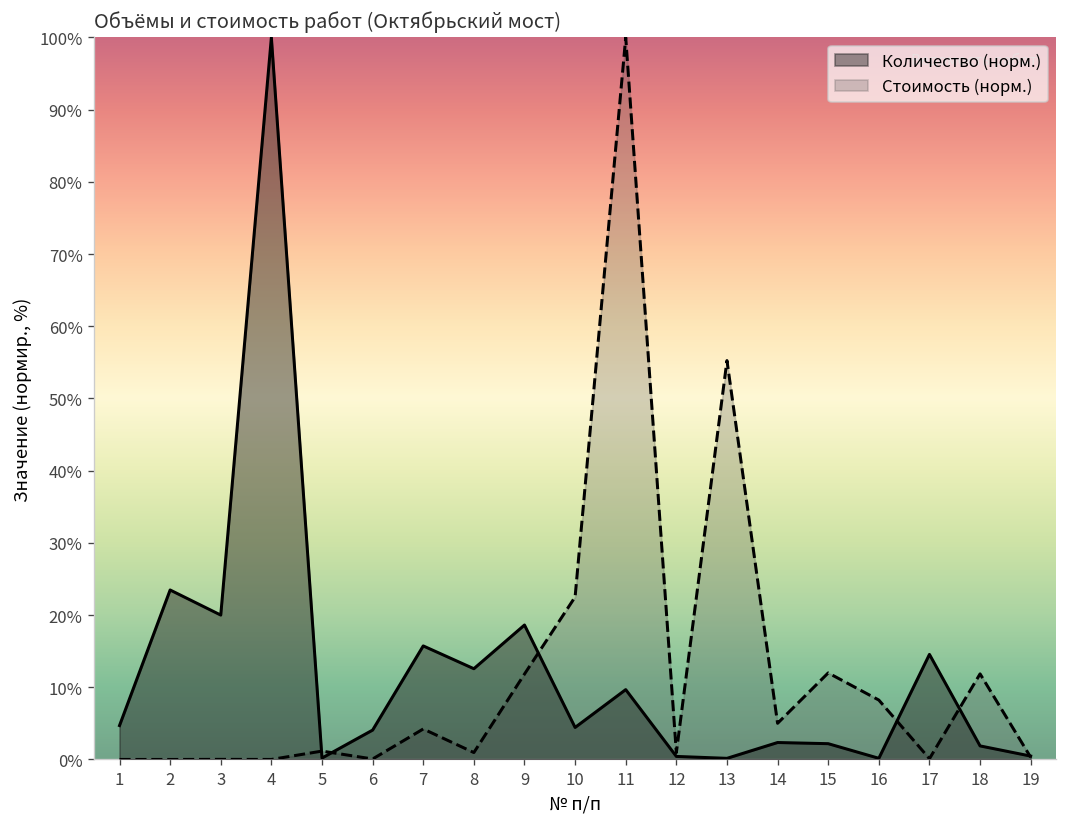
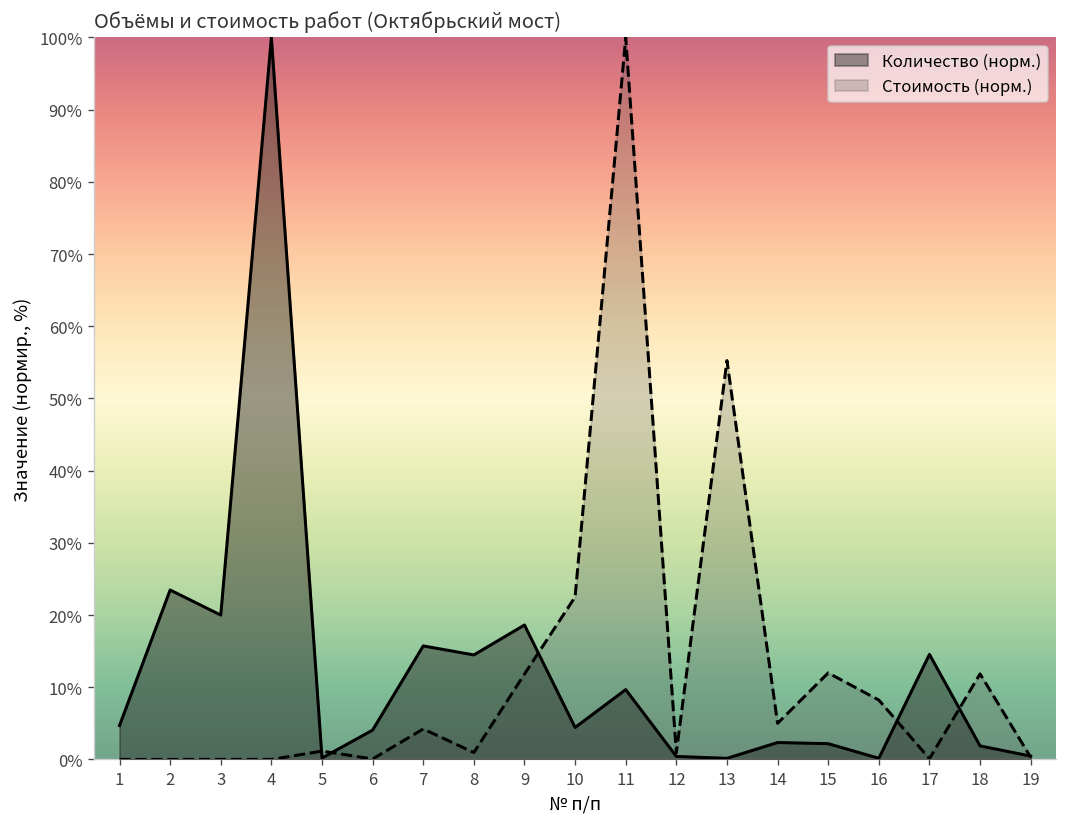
  {
    "Количество (норм.)": {
      "1": "5%",
      "2": "23%",
      "3": "20%",
      "4": "100%",
      "5": "0%",
      "6": "4%",
      "7": "16%",
-     "8": "13%",
+     "8": "14%",
      "9": "19%",
      "10": "4%",
      "11": "10%",
      "12": "0%",
      "13": "0%",
      "14": "2%",
      "15": "2%",
      "16": "0%",
      "17": "15%",
      "18": "2%"
    },
    "Стоимость (норм.)": {
      "1": "0%",
      "2": "0%",
      "3": "0%",
      "4": "0%",
      "5": "1%",
      "6": "0%",
      "7": "4%",
      "8": "1%",
      "9": "12%",
      "10": "23%",
      "11": "100%",
      "12": "1%",
      "13": "55%",
      "14": "5%",
      "15": "12%",
      "16": "8%",
      "17": "0%",
      "18": "12%"
    }
  }
